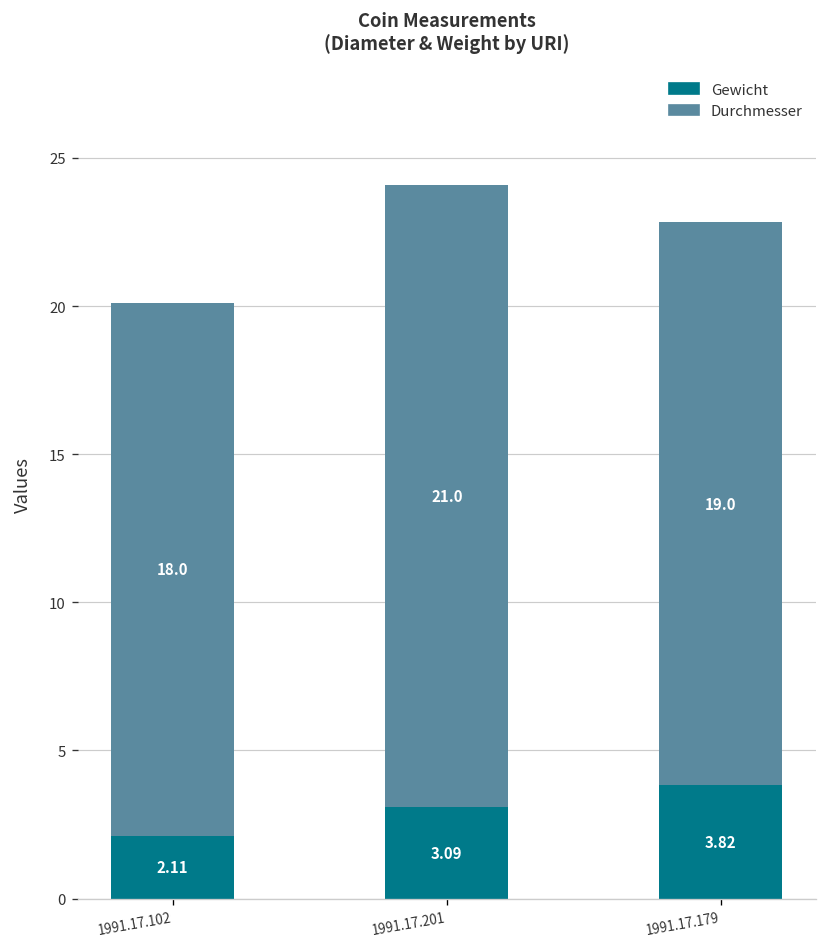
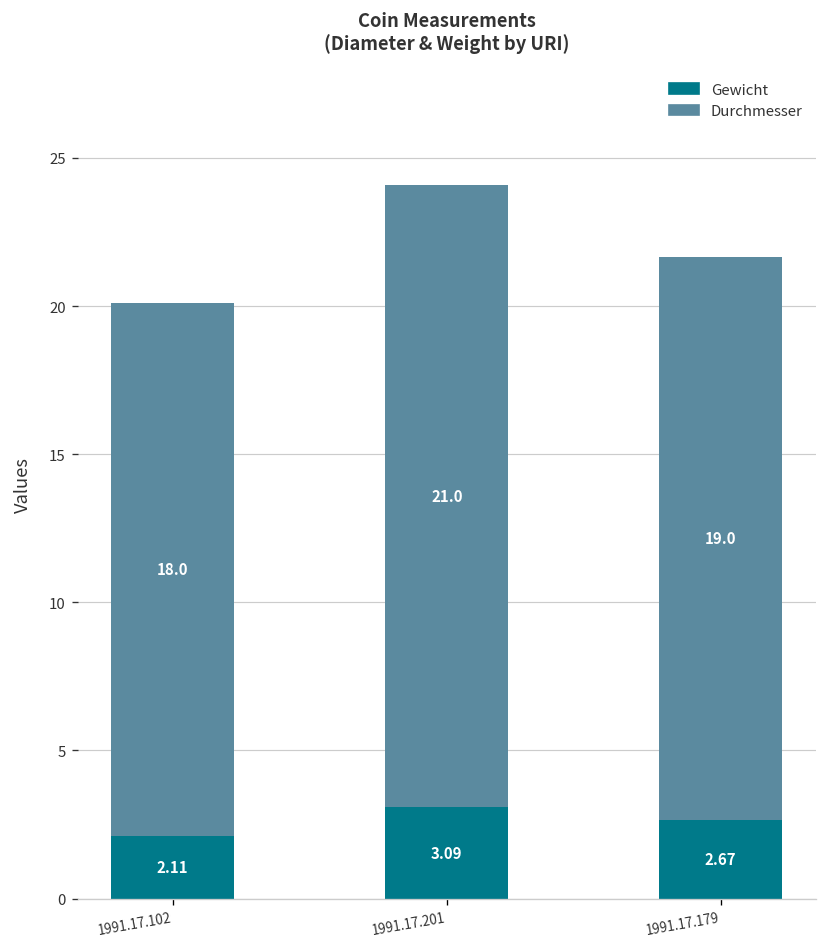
  {
    "Gewicht": {
      "1991.17.102": 2.11,
      "1991.17.201": 3.09,
-     "1991.17.179": 3.82
+     "1991.17.179": 2.67
    },
    "Durchmesser": {
      "1991.17.102": 18.0,
      "1991.17.201": 21.0,
      "1991.17.179": 19.0
    }
  }
